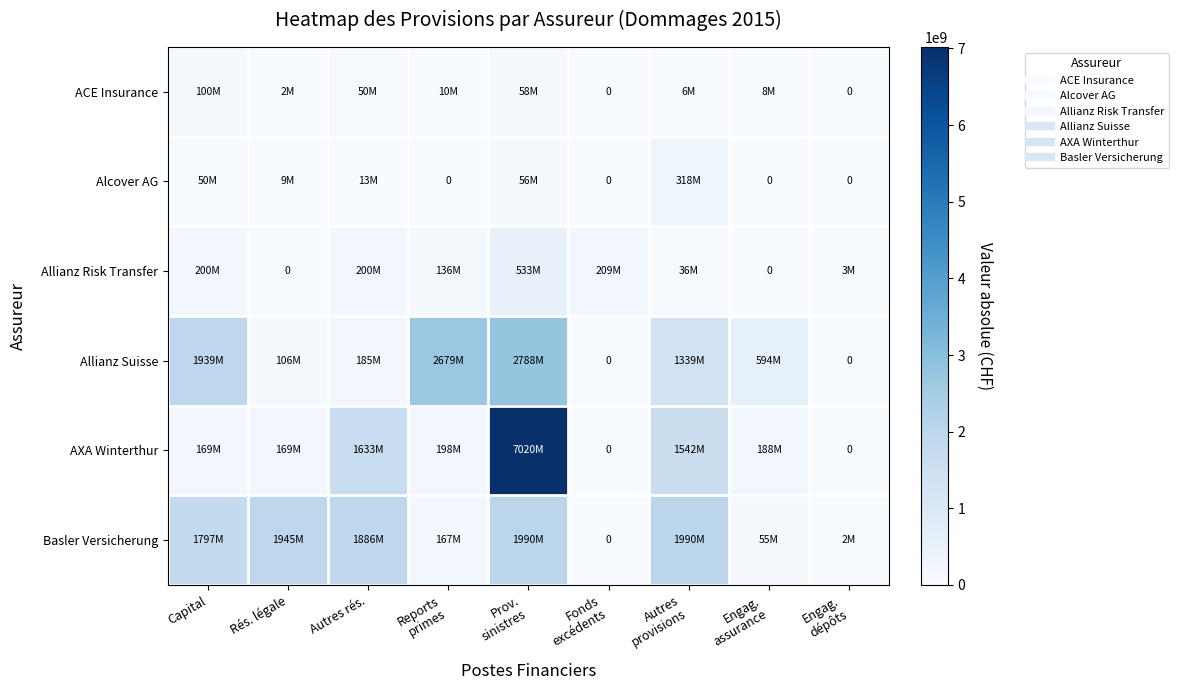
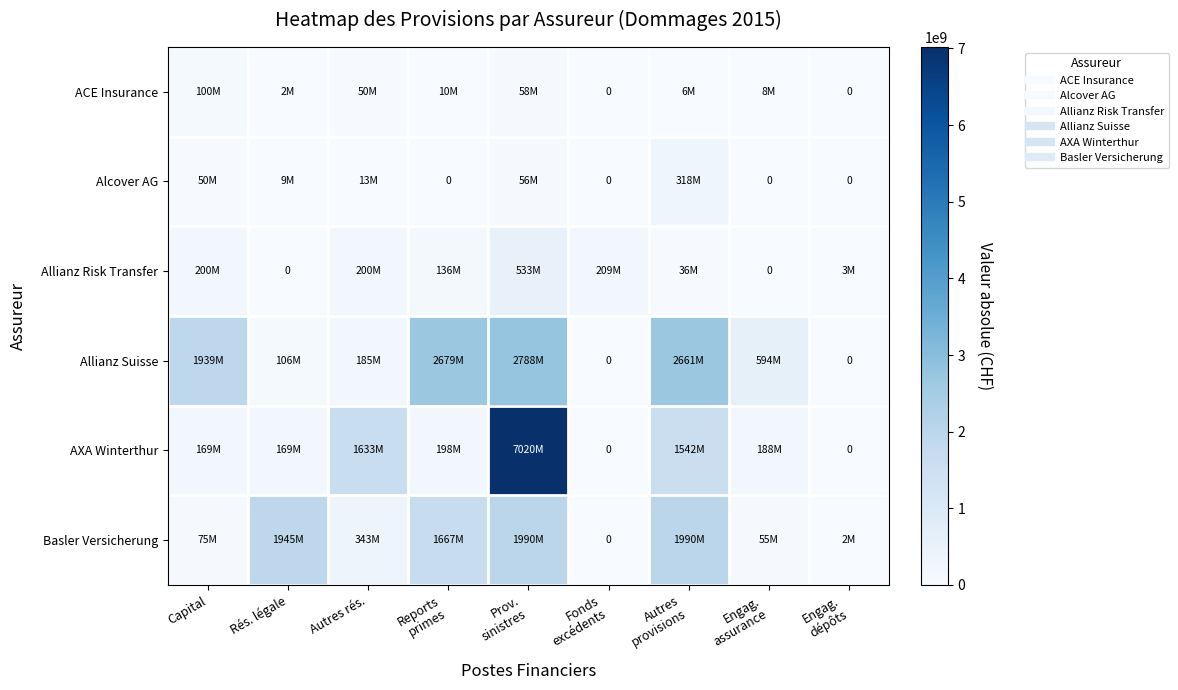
  {
    "ACE Insurance": {
      "Capital": "100M",
      "Rés. légale": "2M",
      "Autres rés.": "50M",
      "Reports primes": "10M",
      "Prov. sinistres": "58M",
      "Fonds excédents": "0",
      "Autres provisions": "6M",
      "Engag. assurance": "8M",
      "Engag. dépôts": "0"
    },
    "Alcover AG": {
      "Capital": "50M",
      "Rés. légale": "9M",
      "Autres rés.": "13M",
      "Reports primes": "0",
      "Prov. sinistres": "56M",
      "Fonds excédents": "0",
      "Autres provisions": "318M",
      "Engag. assurance": "0",
      "Engag. dépôts": "0"
    },
    "Allianz Risk Transfer": {
      "Capital": "200M",
      "Rés. légale": "0",
      "Autres rés.": "200M",
      "Reports primes": "136M",
      "Prov. sinistres": "533M",
      "Fonds excédents": "209M",
      "Autres provisions": "36M",
      "Engag. assurance": "0",
      "Engag. dépôts": "3M"
    },
    "Allianz Suisse": {
      "Capital": "1939M",
      "Rés. légale": "106M",
      "Autres rés.": "185M",
      "Reports primes": "2679M",
      "Prov. sinistres": "2788M",
      "Fonds excédents": "0",
-     "Autres provisions": "1339M",
+     "Autres provisions": "2661M",
      "Engag. assurance": "594M",
      "Engag. dépôts": "0"
    },
    "AXA Winterthur": {
      "Capital": "169M",
      "Rés. légale": "169M",
      "Autres rés.": "1633M",
      "Reports primes": "198M",
      "Prov. sinistres": "7020M",
      "Fonds excédents": "0",
      "Autres provisions": "1542M",
      "Engag. assurance": "188M",
      "Engag. dépôts": "0"
    },
    "Basler Versicherung": {
-     "Capital": "1797M",
+     "Capital": "75M",
      "Rés. légale": "1945M",
-     "Autres rés.": "1886M",
-     "Reports primes": "167M",
+     "Autres rés.": "343M",
+     "Reports primes": "1667M",
      "Prov. sinistres": "1990M",
      "Fonds excédents": "0",
      "Autres provisions": "1990M",
      "Engag. assurance": "55M",
      "Engag. dépôts": "2M"
    }
  }
